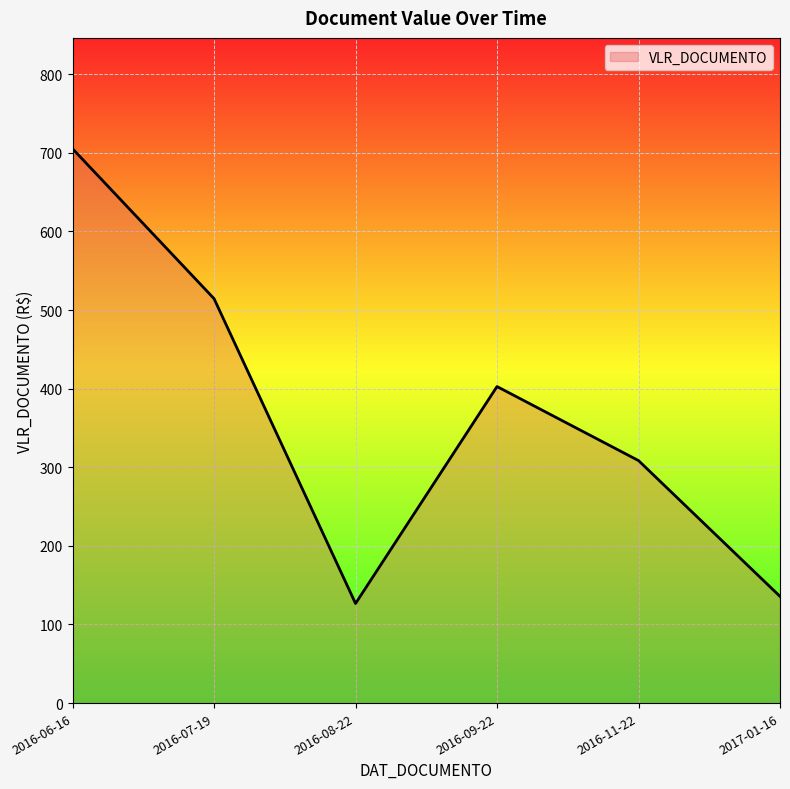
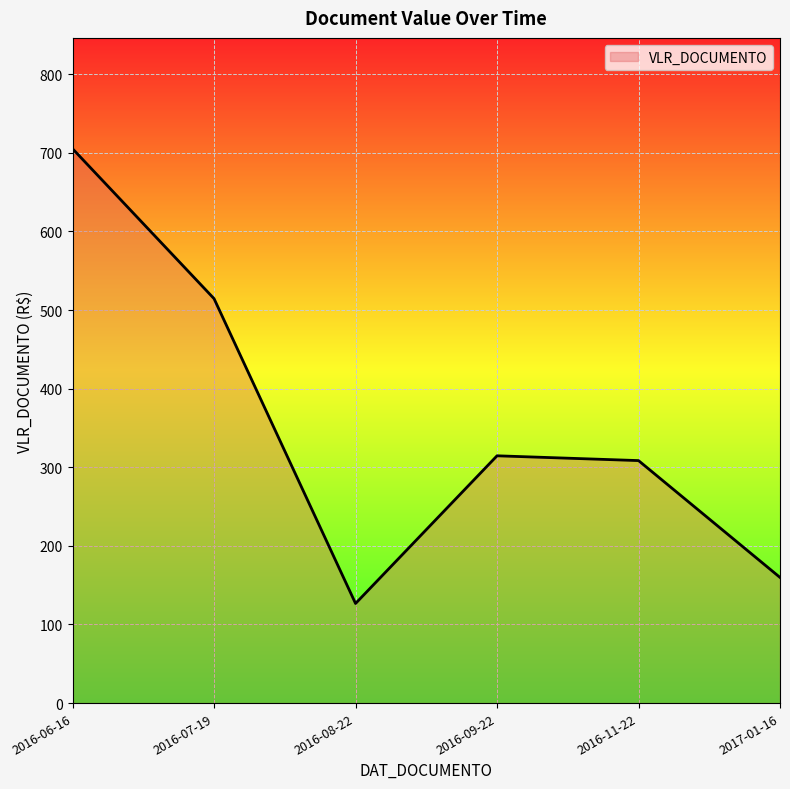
  {
    "2016-06-16": 710,
    "2016-07-19": 510,
    "2016-08-22": 130,
-   "2016-09-22": 400,
+   "2016-09-22": 310,
    "2016-11-22": 310,
-   "2017-01-16": 140
+   "2017-01-16": 160
  }
